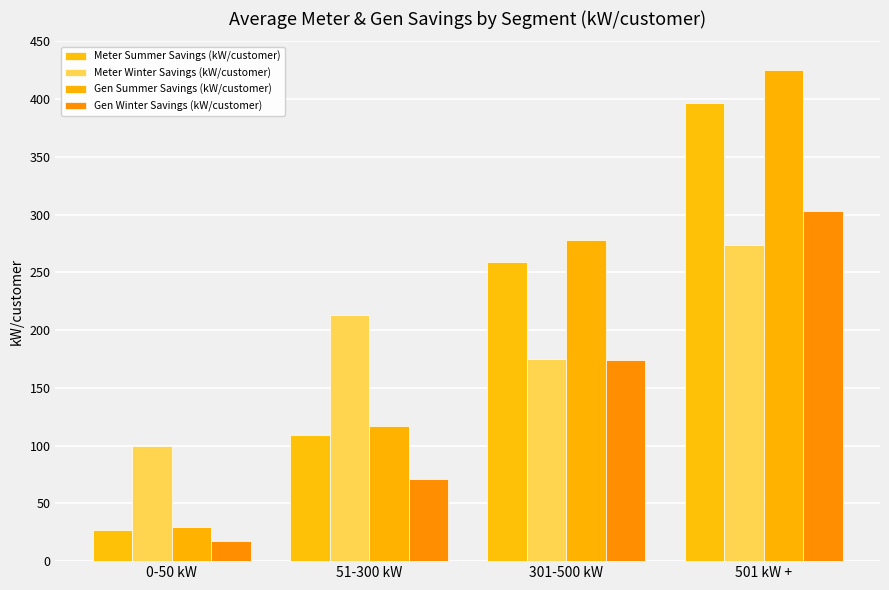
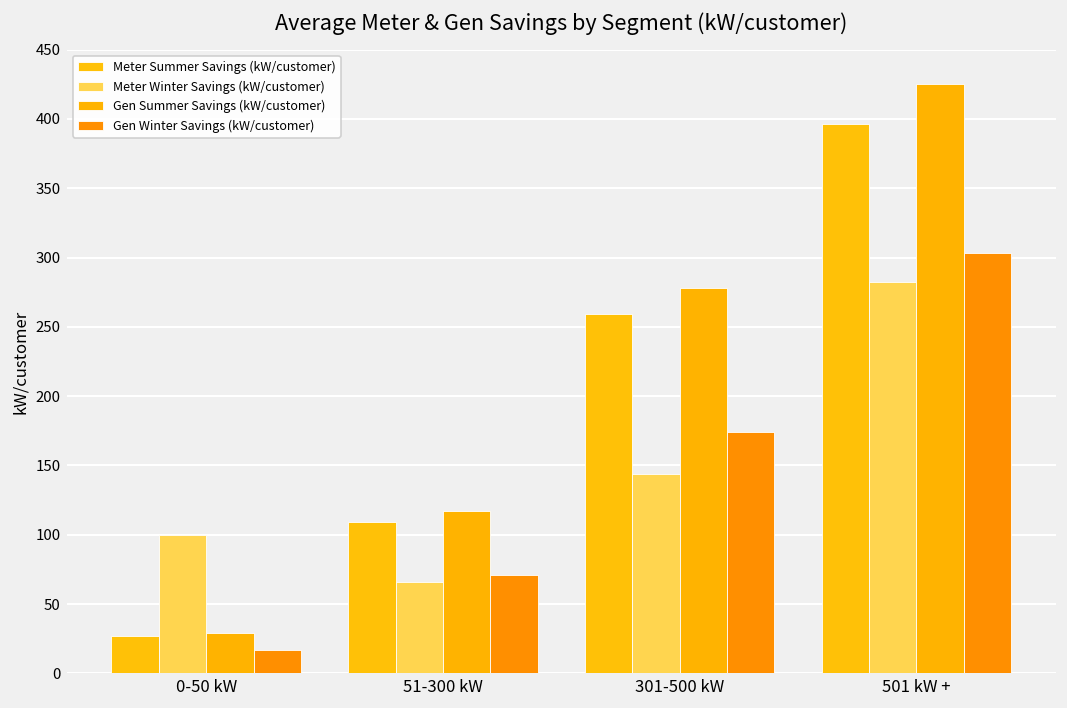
  {
    "Meter Winter Savings (kW/customer)": {
      "0-50 kW": 100,
-     "51-300 kW": 213,
-     "301-500 kW": 175,
-     "501 kW +": 274
+     "51-300 kW": 66,
+     "301-500 kW": 144,
+     "501 kW +": 283
    }
  }
